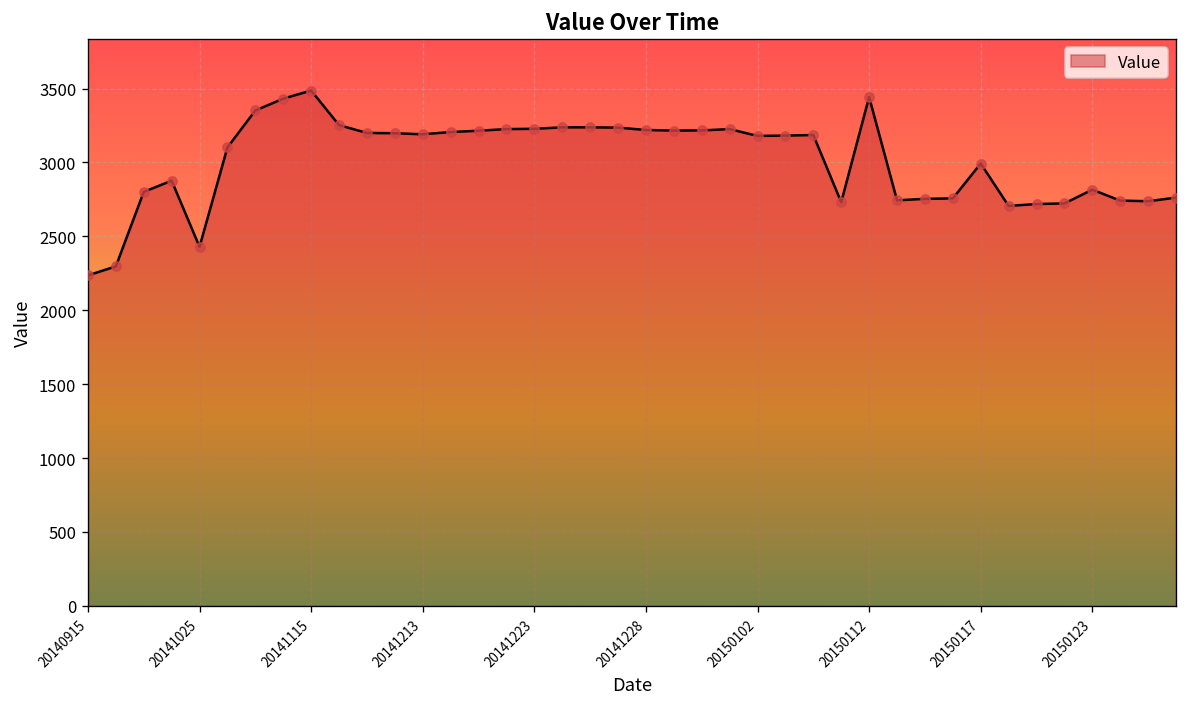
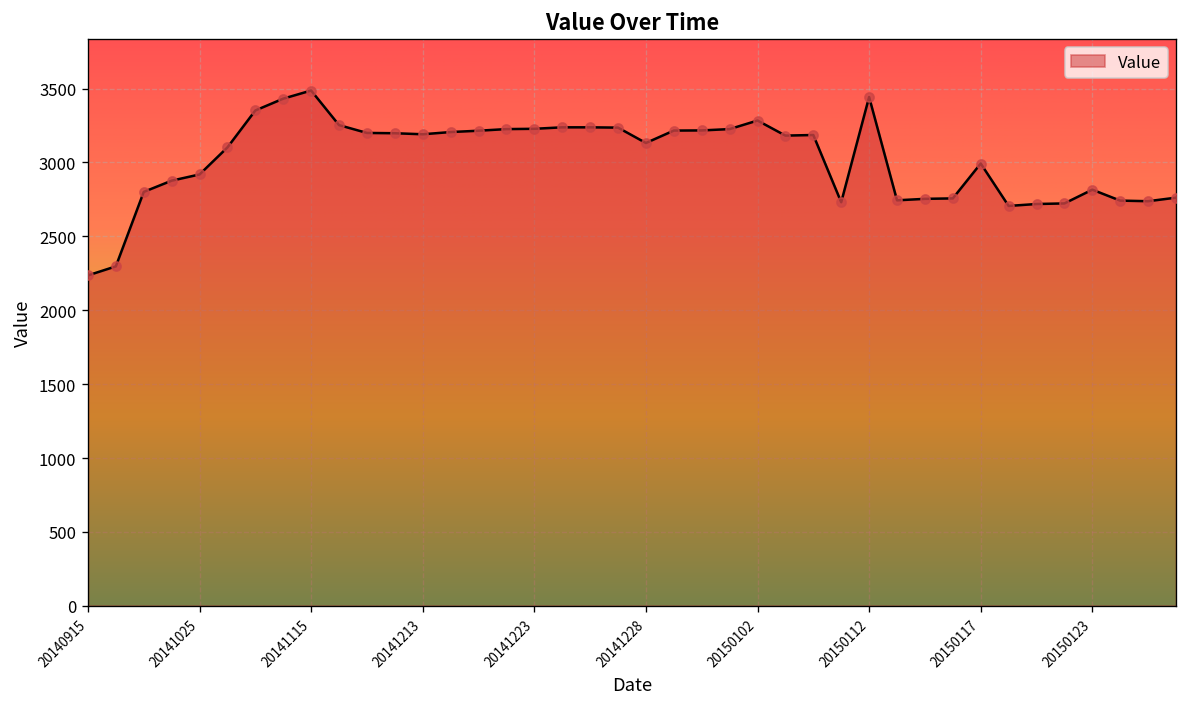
  {
    "20140915": 2240,
-   "20141025": 2430,
+   "20141025": 2920,
    "20141115": 3490,
    "20141213": 3190,
    "20141223": 3230,
-   "20141228": 3220,
-   "20150102": 3180,
+   "20141228": 3130,
+   "20150102": 3280,
    "20150112": 3440,
    "20150117": 2990,
    "20150123": 2820
  }
